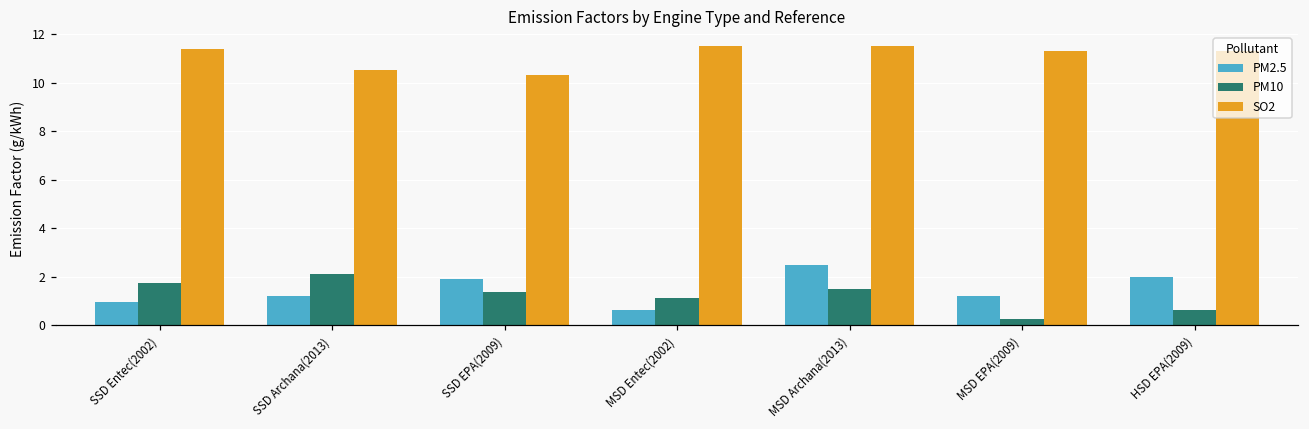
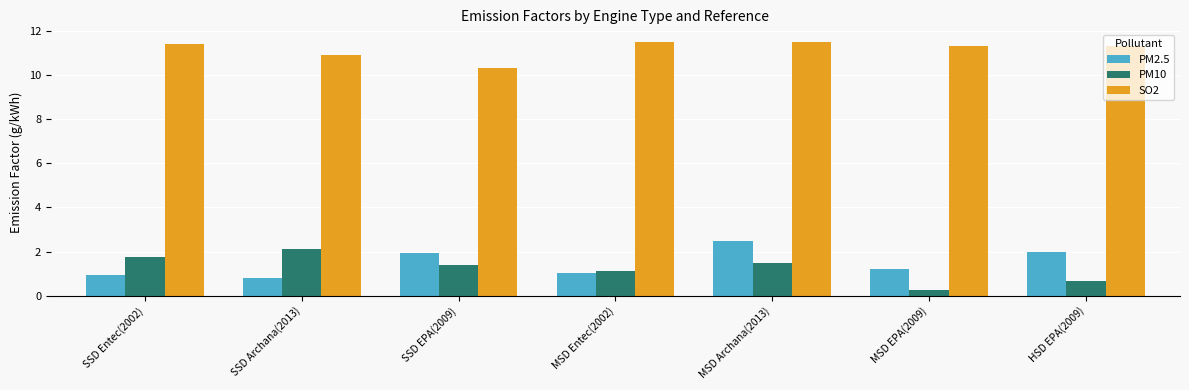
  {
    "PM2.5": {
      "SSD Entec(2002)": 1.0,
-     "SSD Archana(2013)": 1.2,
+     "SSD Archana(2013)": 0.8,
      "SSD EPA(2009)": 1.9,
-     "MSD Entec(2002)": 0.6,
+     "MSD Entec(2002)": 1.0,
      "MSD Archana(2013)": 2.5,
      "MSD EPA(2009)": 1.2,
      "HSD EPA(2009)": 2.0
    },
    "PM10": {
      "SSD Entec(2002)": 1.8,
      "SSD Archana(2013)": 2.1,
      "SSD EPA(2009)": 1.4,
      "MSD Entec(2002)": 1.1,
      "MSD Archana(2013)": 1.5,
      "MSD EPA(2009)": 0.3,
      "HSD EPA(2009)": 0.7
    },
    "SO2": {
      "SSD Entec(2002)": 11.4,
-     "SSD Archana(2013)": 10.5,
+     "SSD Archana(2013)": 10.9,
      "SSD EPA(2009)": 10.3,
      "MSD Entec(2002)": 11.5,
      "MSD Archana(2013)": 11.5,
      "MSD EPA(2009)": 11.3
    }
  }
